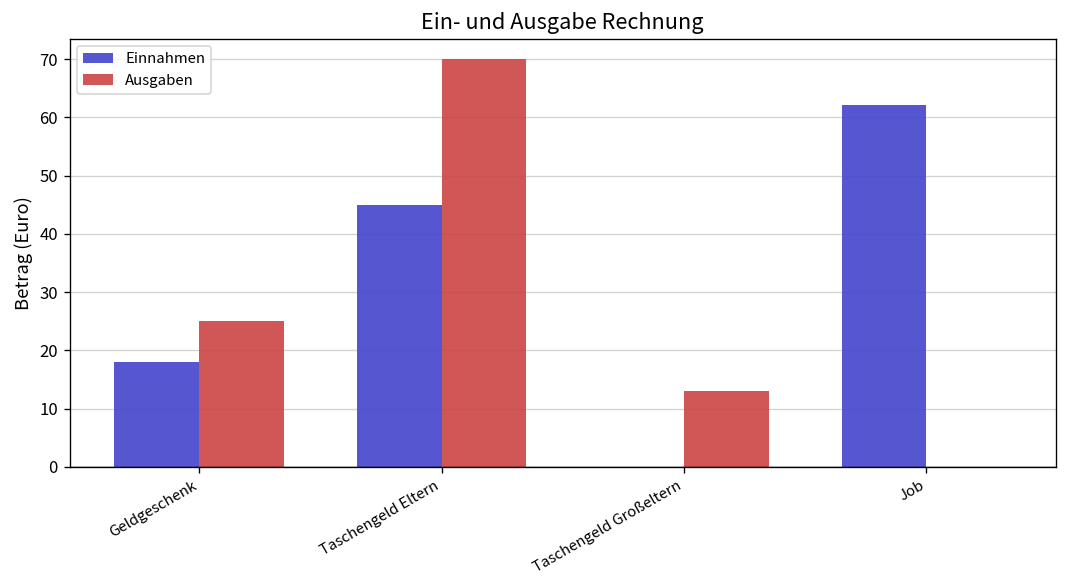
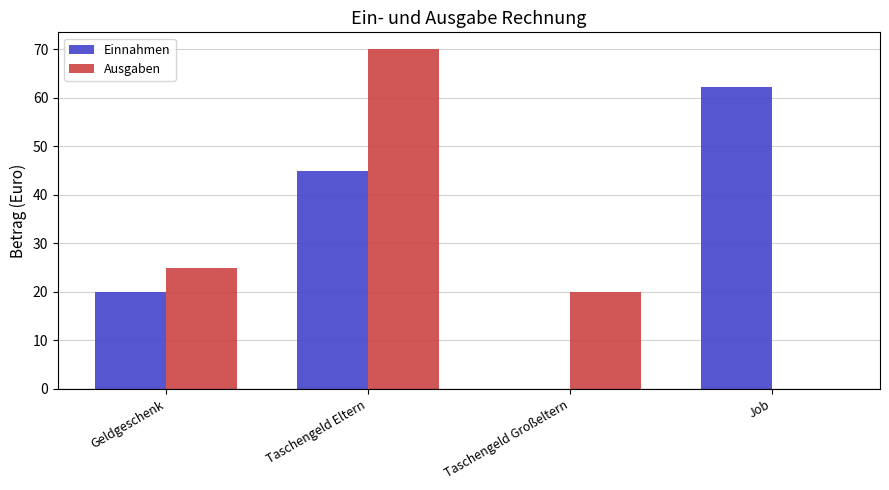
  {
    "Einnahmen": {
-     "Geldgeschenk": 18,
+     "Geldgeschenk": 20,
      "Taschengeld Eltern": 45,
      "Taschengeld Großeltern": 0,
      "Job": 62
    },
    "Ausgaben": {
      "Geldgeschenk": 25,
      "Taschengeld Eltern": 70,
-     "Taschengeld Großeltern": 13,
+     "Taschengeld Großeltern": 20,
      "Job": 0
    }
  }
